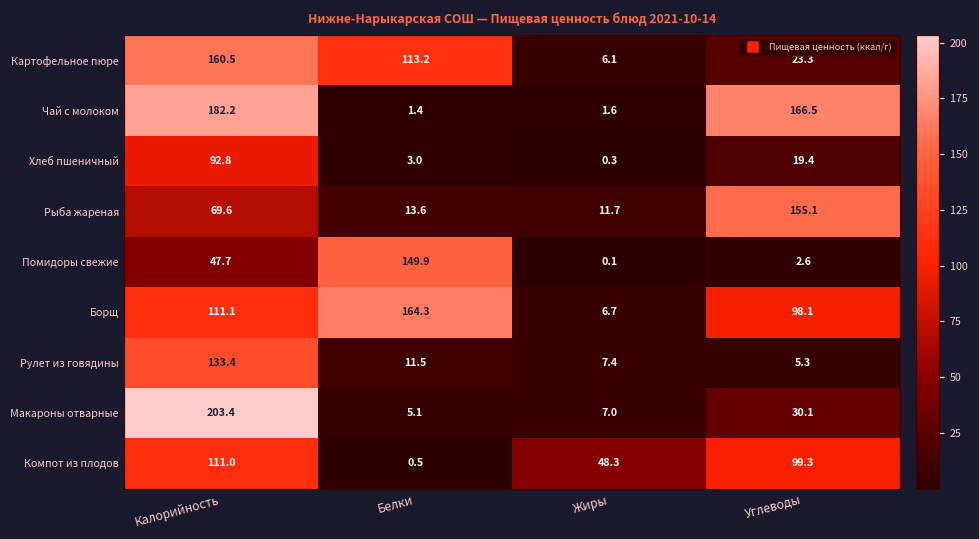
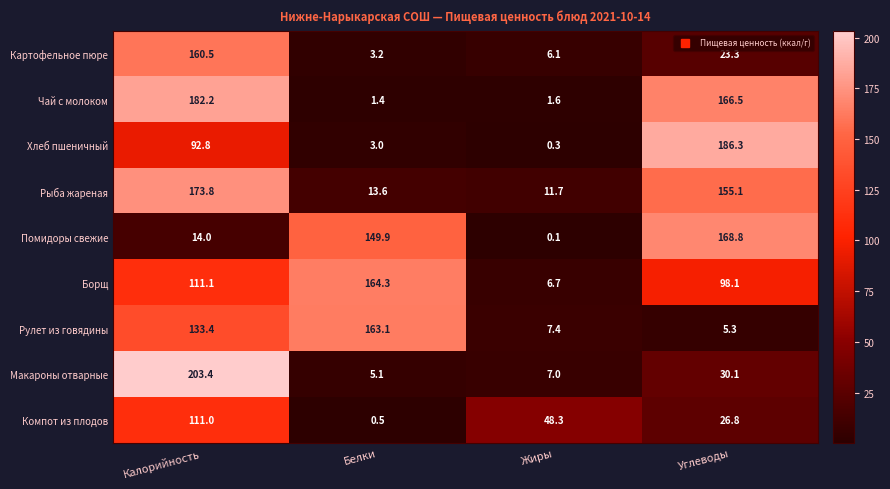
  {
    "Картофельное пюре": {
      "Калорийность": 160.5,
-     "Белки": 113.2,
+     "Белки": 3.2,
      "Жиры": 6.1
    },
    "Чай с молоком": {
      "Калорийность": 182.2,
      "Белки": 1.4,
      "Жиры": 1.6,
      "Углеводы": 166.5
    },
    "Хлеб пшеничный": {
      "Калорийность": 92.8,
      "Белки": 3.0,
      "Жиры": 0.3,
-     "Углеводы": 19.4
+     "Углеводы": 186.3
    },
    "Рыба жареная": {
-     "Калорийность": 69.6,
+     "Калорийность": 173.8,
      "Белки": 13.6,
      "Жиры": 11.7,
      "Углеводы": 155.1
    },
    "Помидоры свежие": {
-     "Калорийность": 47.7,
+     "Калорийность": 14.0,
      "Белки": 149.9,
      "Жиры": 0.1,
-     "Углеводы": 2.6
+     "Углеводы": 168.8
    },
    "Борщ": {
      "Калорийность": 111.1,
      "Белки": 164.3,
      "Жиры": 6.7,
      "Углеводы": 98.1
    },
    "Рулет из говядины": {
      "Калорийность": 133.4,
-     "Белки": 11.5,
+     "Белки": 163.1,
      "Жиры": 7.4,
      "Углеводы": 5.3
    },
    "Макароны отварные": {
      "Калорийность": 203.4,
      "Белки": 5.1,
      "Жиры": 7.0,
      "Углеводы": 30.1
    },
    "Компот из плодов": {
      "Калорийность": 111.0,
      "Белки": 0.5,
      "Жиры": 48.3,
-     "Углеводы": 99.3
+     "Углеводы": 26.8
    }
  }
